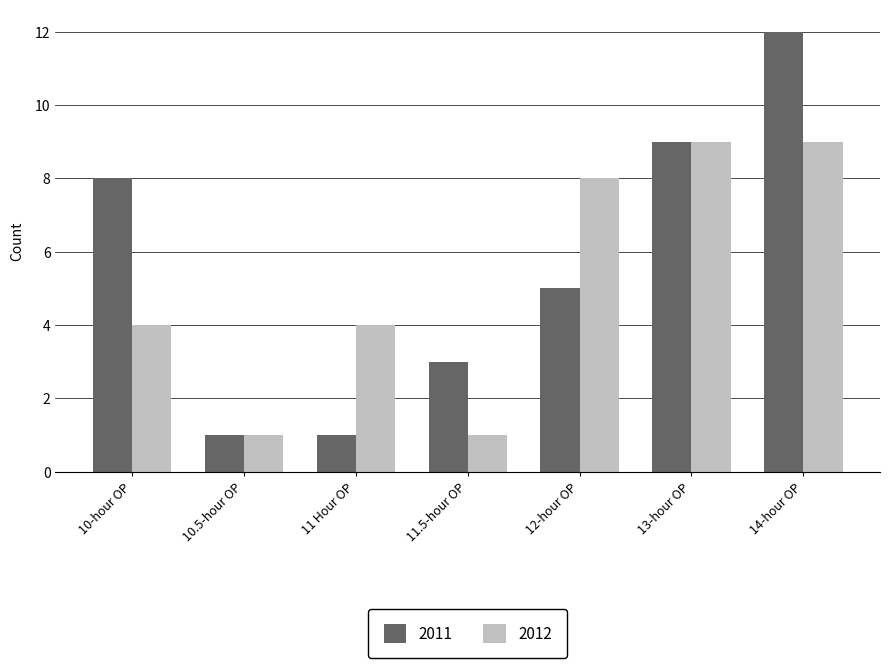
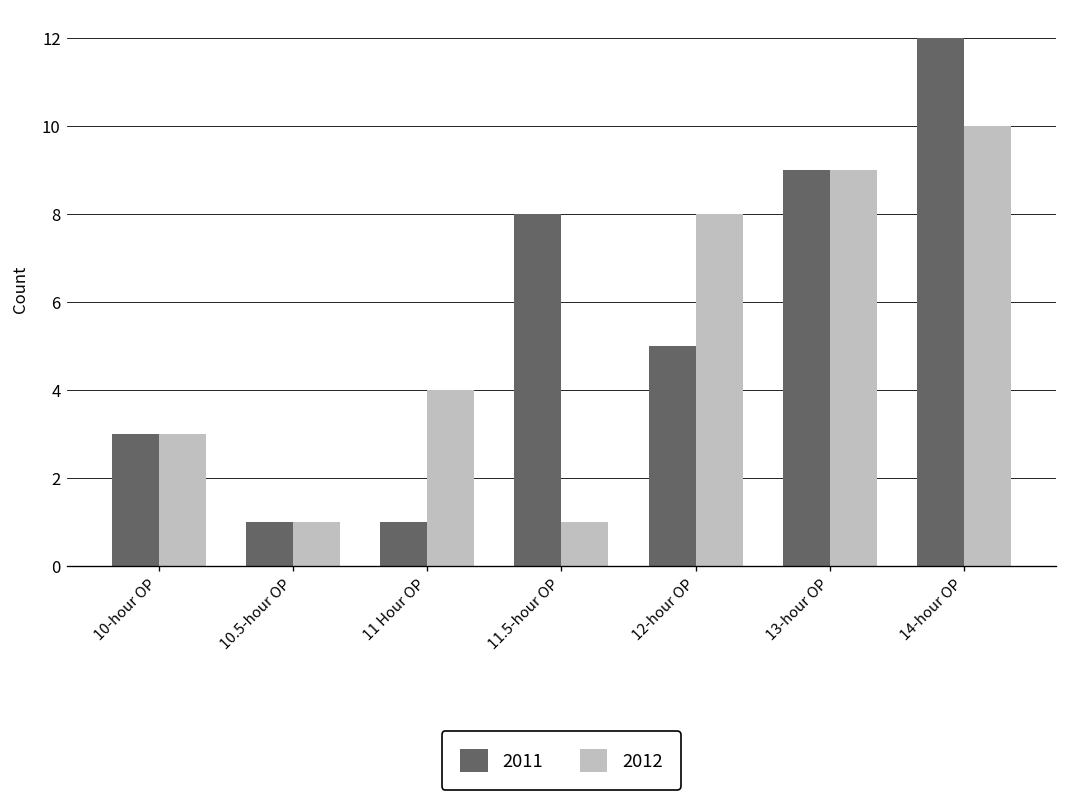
  {
    "2011": {
-     "10-hour OP": 8,
+     "10-hour OP": 3,
      "10.5-hour OP": 1,
      "11 Hour OP": 1,
-     "11.5-hour OP": 3,
+     "11.5-hour OP": 8,
      "12-hour OP": 5,
      "13-hour OP": 9,
      "14-hour OP": 12
    },
    "2012": {
-     "10-hour OP": 4,
+     "10-hour OP": 3,
      "10.5-hour OP": 1,
      "11 Hour OP": 4,
      "11.5-hour OP": 1,
      "12-hour OP": 8,
      "13-hour OP": 9,
-     "14-hour OP": 9
+     "14-hour OP": 10
    }
  }
